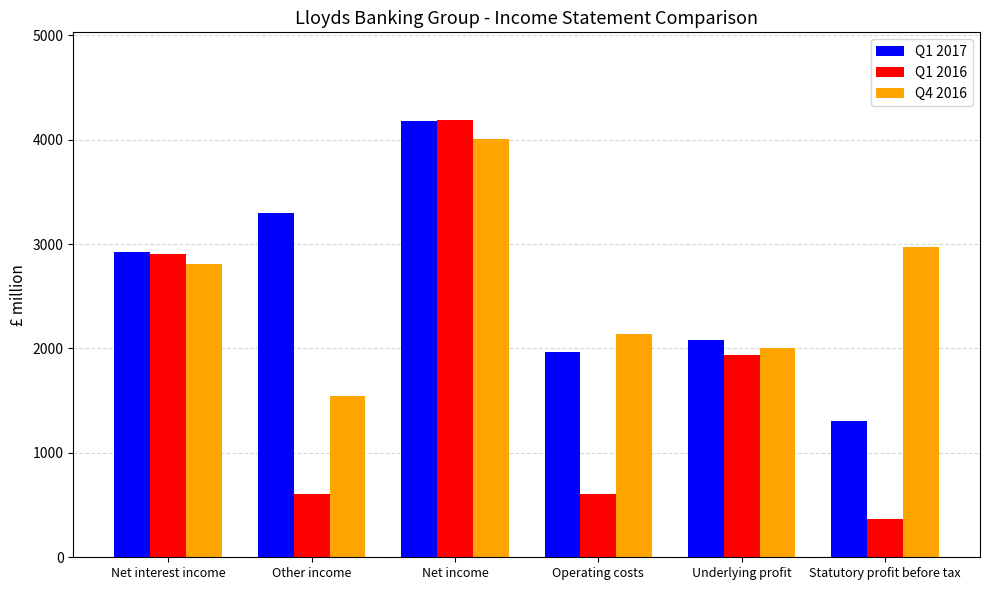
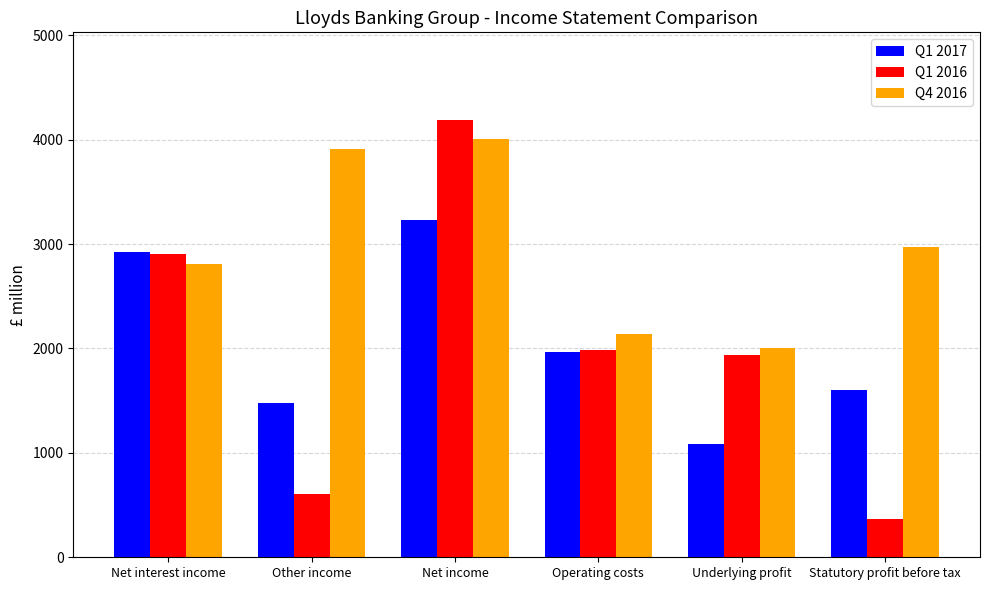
  {
    "Q1 2017": {
      "Net interest income": 2930,
-     "Other income": 3300,
-     "Net income": 4180,
+     "Other income": 1480,
+     "Net income": 3230,
      "Operating costs": 1970,
-     "Underlying profit": 2080,
-     "Statutory profit before tax": 1300
+     "Underlying profit": 1080,
+     "Statutory profit before tax": 1600
    },
    "Q1 2016": {
      "Net interest income": 2910,
      "Other income": 610,
      "Net income": 4190,
-     "Operating costs": 610,
+     "Operating costs": 1990,
      "Underlying profit": 1930,
      "Statutory profit before tax": 370
    },
    "Q4 2016": {
      "Net interest income": 2810,
-     "Other income": 1550,
+     "Other income": 3910,
      "Net income": 4010,
      "Operating costs": 2130,
      "Underlying profit": 2010,
      "Statutory profit before tax": 2970
    }
  }
